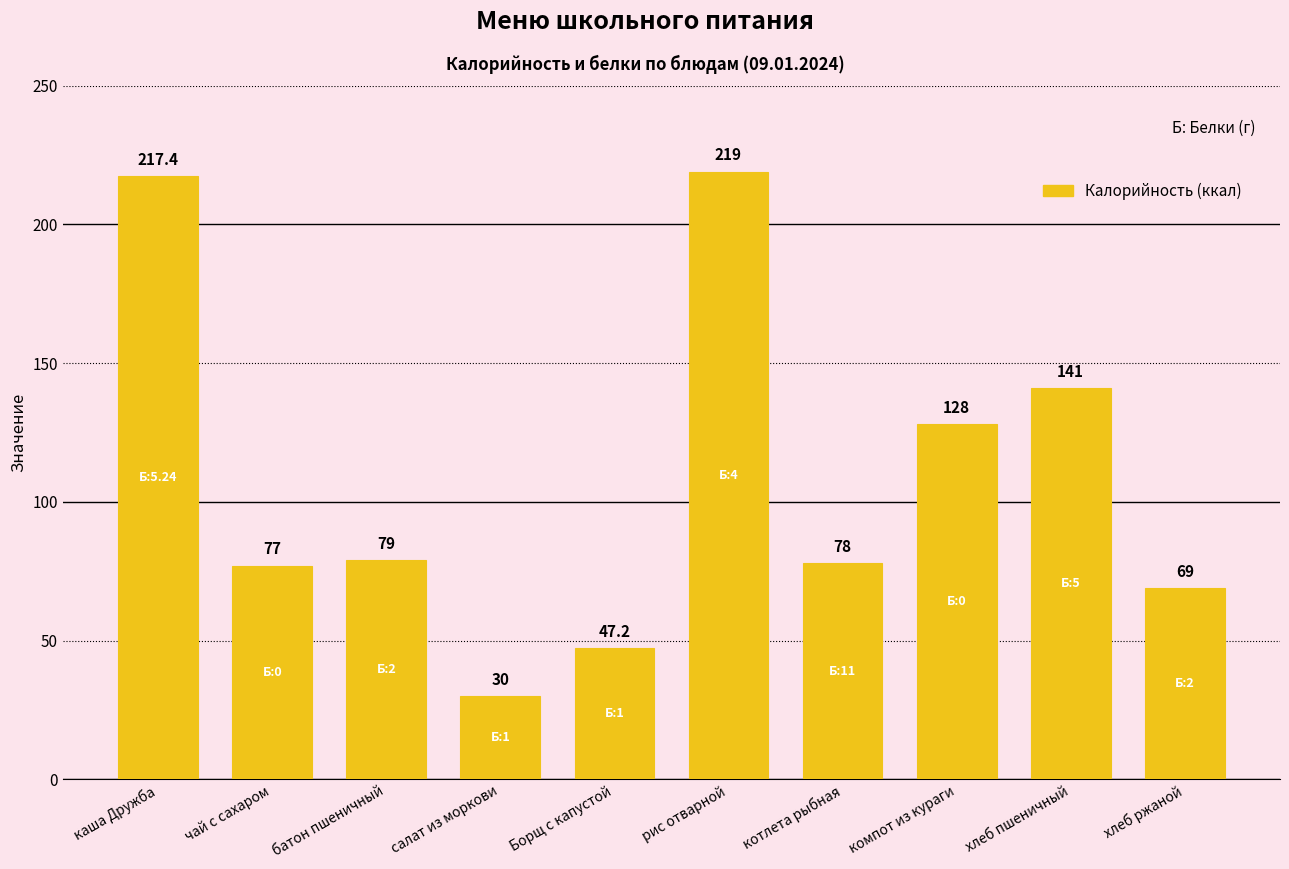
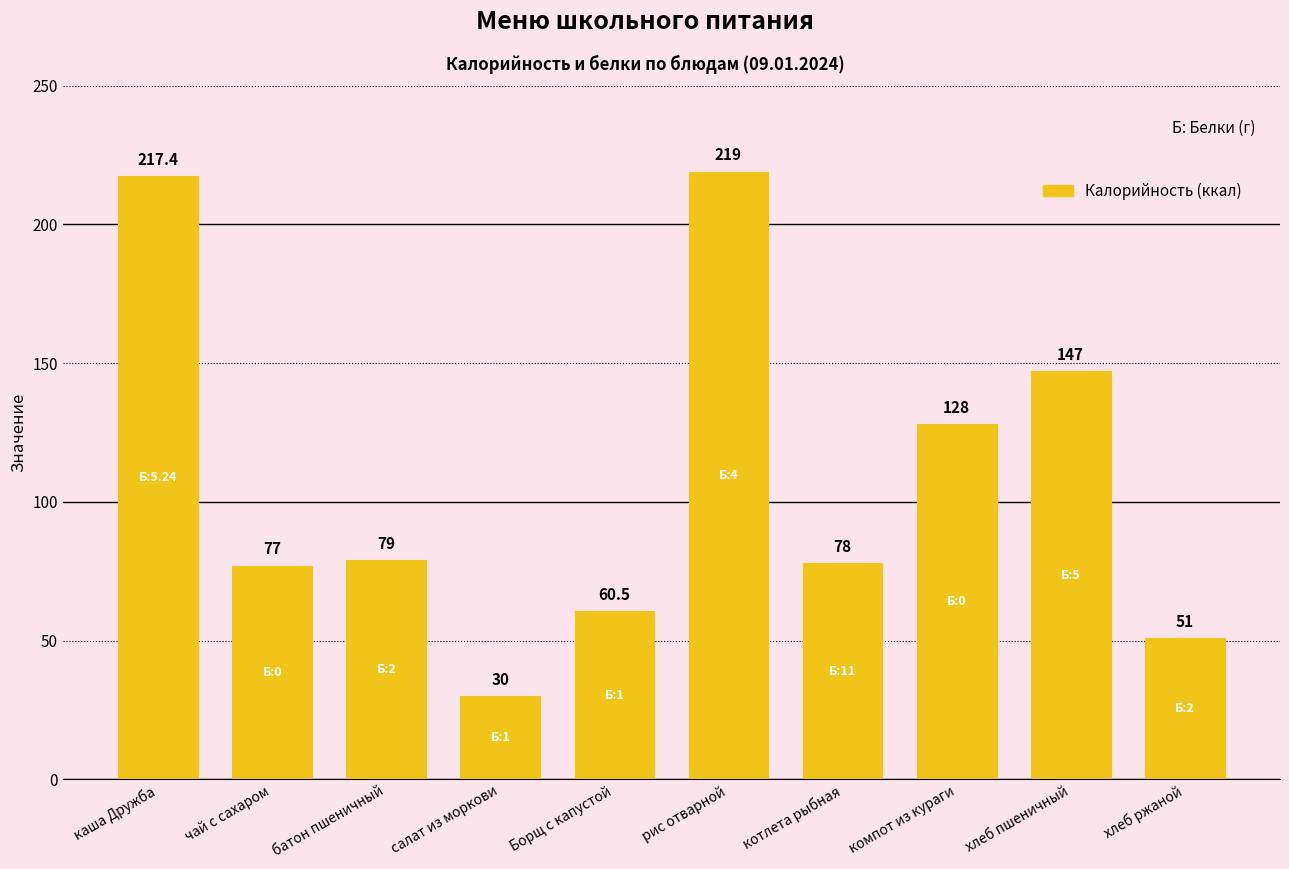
  {
    "каша Дружба": 217.4,
    "чай с сахаром": 77,
    "батон пшеничный": 79,
    "салат из моркови": 30,
-   "Борщ с капустой": 47.2,
+   "Борщ с капустой": 60.5,
    "рис отварной": 219,
    "котлета рыбная": 78,
    "компот из кураги": 128,
-   "хлеб пшеничный": 141,
-   "хлеб ржаной": 69
+   "хлеб пшеничный": 147,
+   "хлеб ржаной": 51
  }
